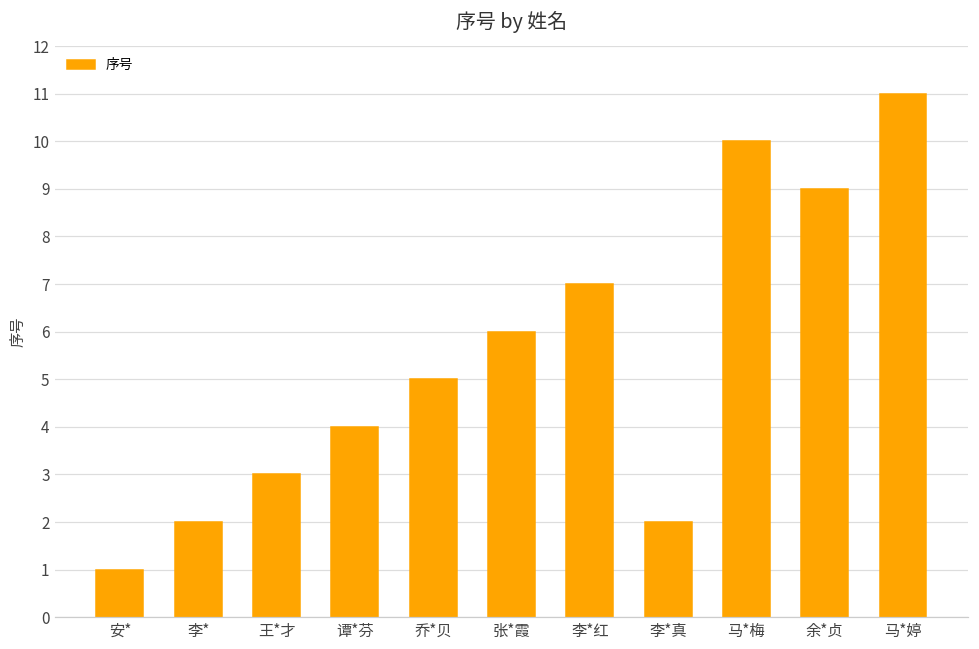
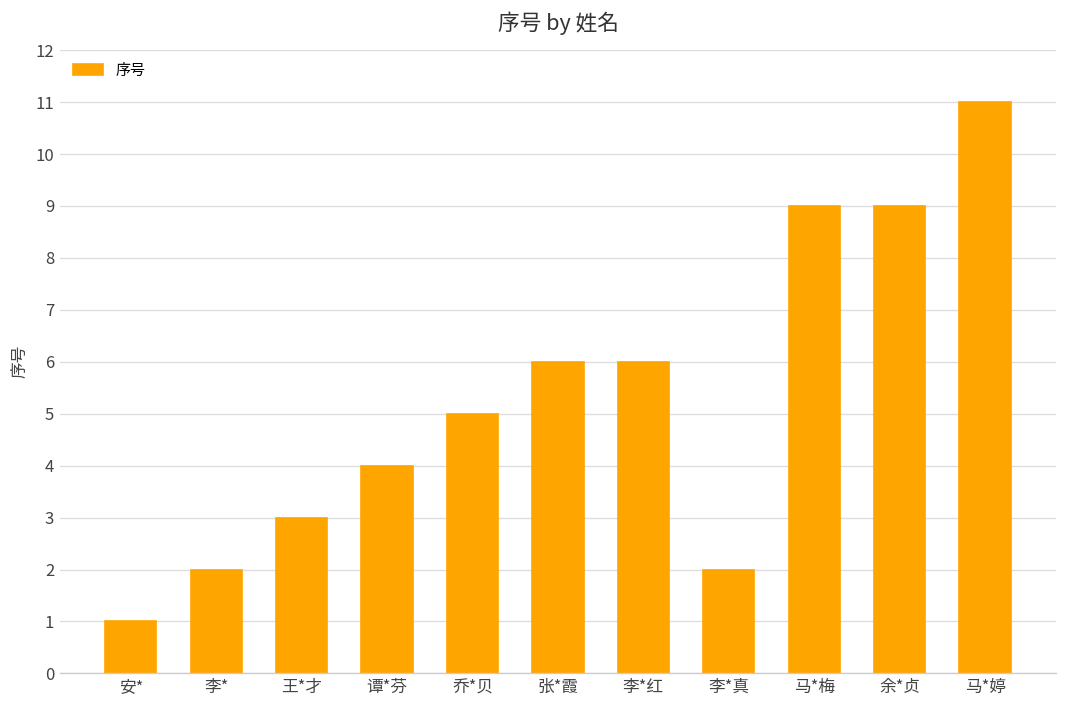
  {
    "安*": 1,
    "李*": 2,
    "王*才": 3,
    "谭*芬": 4,
    "乔*贝": 5,
    "张*霞": 6,
-   "李*红": 7,
+   "李*红": 6,
    "李*真": 2,
-   "马*梅": 10,
+   "马*梅": 9,
    "余*贞": 9,
    "马*婷": 11
  }
